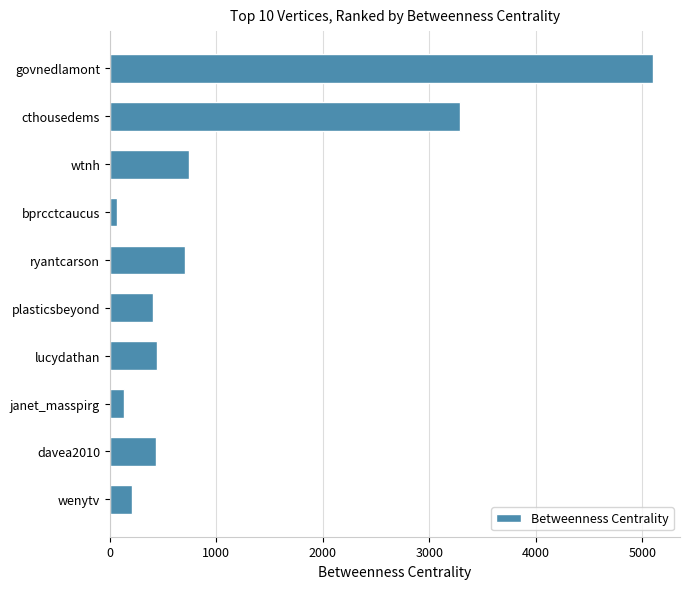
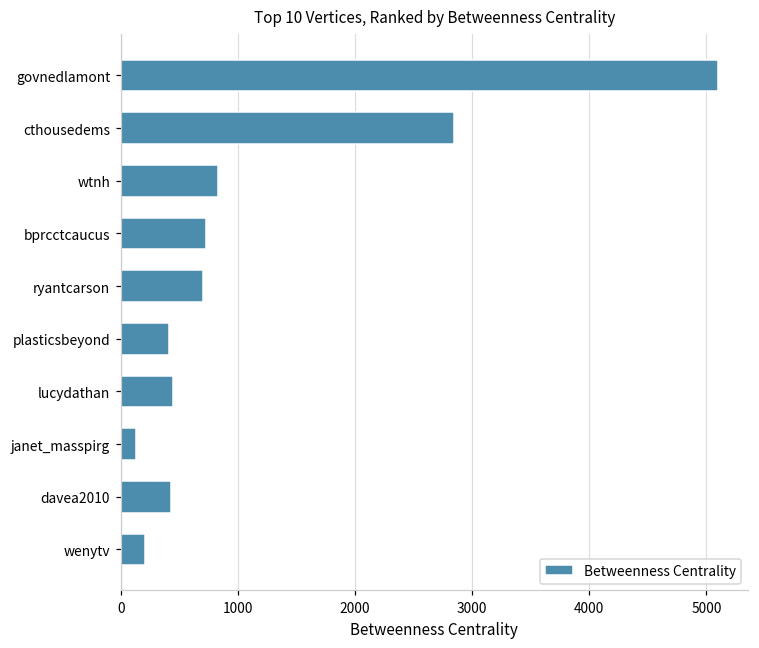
  {
    "govnedlamont": 5100,
-   "cthousedems": 3290,
-   "wtnh": 750,
-   "bprcctcaucus": 60,
+   "cthousedems": 2850,
+   "wtnh": 830,
+   "bprcctcaucus": 730,
    "ryantcarson": 700,
    "plasticsbeyond": 410,
    "lucydathan": 440,
    "janet_masspirg": 130,
    "davea2010": 430,
    "wenytv": 200
  }
